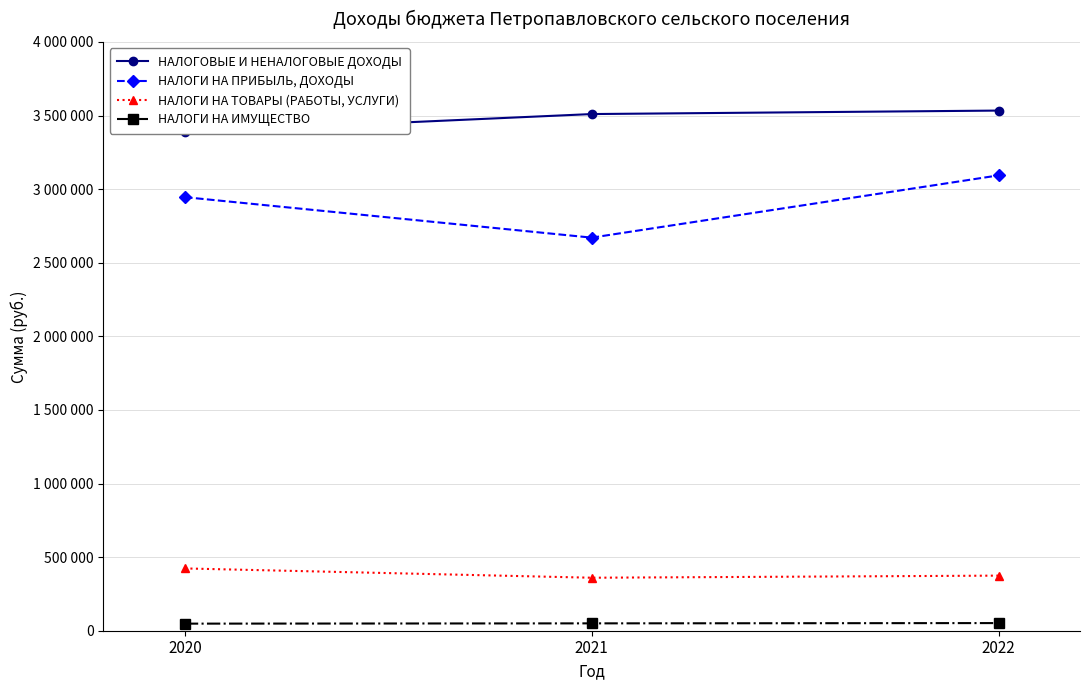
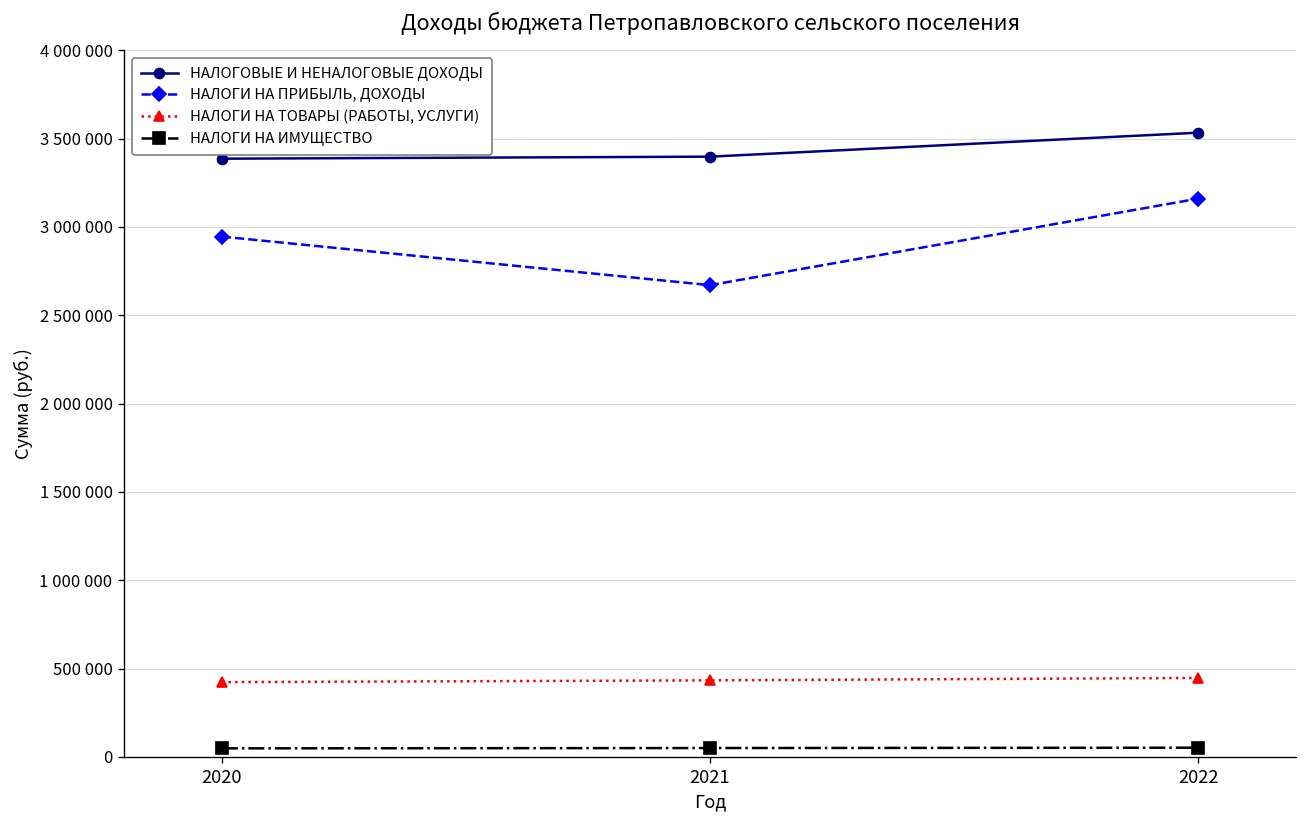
  {
    "НАЛОГОВЫЕ И НЕНАЛОГОВЫЕ ДОХОДЫ": {
-     "2021": 3510000,
+     "2021": 3400000,
      "2022": 3530000
    },
    "НАЛОГИ НА ПРИБЫЛЬ, ДОХОДЫ": {
      "2020": 2950000,
      "2021": 2670000,
-     "2022": 3090000
+     "2022": 3160000
    },
    "НАЛОГИ НА ТОВАРЫ (РАБОТЫ, УСЛУГИ)": {
      "2020": 420000,
-     "2021": 360000,
-     "2022": 370000
+     "2021": 430000,
+     "2022": 450000
    },
    "НАЛОГИ НА ИМУЩЕСТВО": {
      "2020": 50000,
      "2021": 50000,
      "2022": 50000
    }
  }
